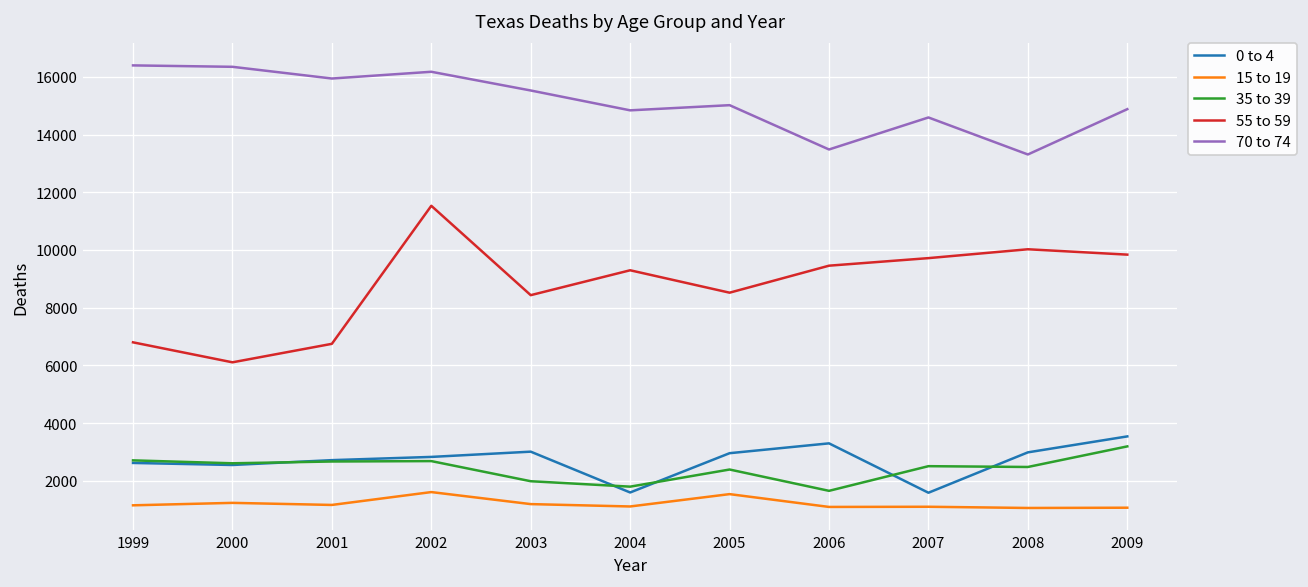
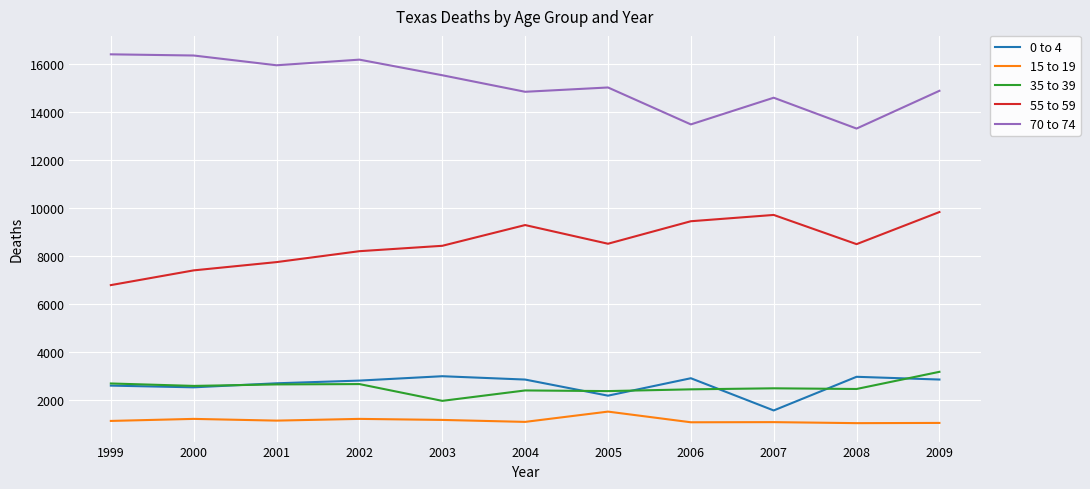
  {
    "0 to 4": {
      "2002": 2800,
      "2003": 3000,
-     "2004": 1600,
-     "2005": 3000,
-     "2006": 3300,
+     "2004": 2900,
+     "2005": 2200,
+     "2006": 2900,
      "2007": 1600,
      "2008": 3000,
-     "2009": 3500
+     "2009": 2900
    },
    "15 to 19": {
      "1999": 1100,
      "2000": 1200,
      "2001": 1200,
-     "2002": 1600,
+     "2002": 1200,
      "2003": 1200,
      "2004": 1100,
      "2005": 1500,
      "2006": 1100,
      "2007": 1100,
      "2008": 1100,
      "2009": 1100
    },
    "35 to 39": {
      "2002": 2700,
      "2003": 2000,
-     "2004": 1800,
+     "2004": 2400,
      "2005": 2400,
-     "2006": 1700,
+     "2006": 2500,
      "2007": 2500,
      "2008": 2500,
      "2009": 3200
    },
    "55 to 59": {
      "1999": 6800,
-     "2000": 6100,
-     "2001": 6700,
-     "2002": 11500,
+     "2000": 7400,
+     "2001": 7800,
+     "2002": 8200,
      "2003": 8400,
      "2004": 9300,
      "2005": 8500,
      "2006": 9500,
      "2007": 9700,
-     "2008": 10000,
+     "2008": 8500,
      "2009": 9800
    },
    "70 to 74": {
      "1999": 16400,
      "2000": 16300,
      "2001": 15900,
      "2002": 16200,
      "2003": 15500,
      "2004": 14800,
      "2005": 15000,
      "2006": 13500,
      "2007": 14600,
      "2008": 13300,
      "2009": 14900
    }
  }
